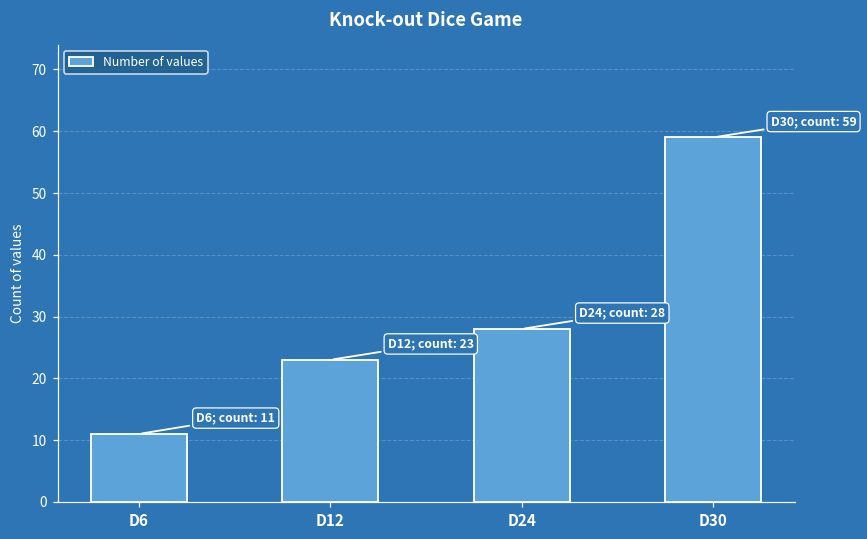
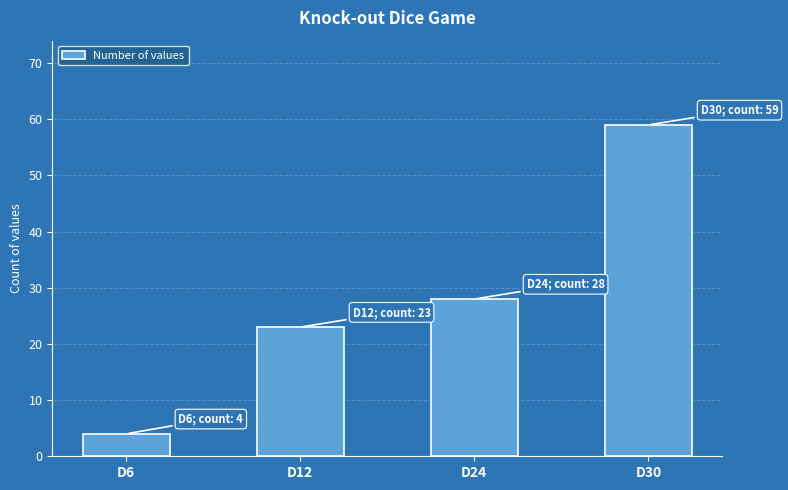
  {
-   "D6": 11
+   "D6": 4
  }
